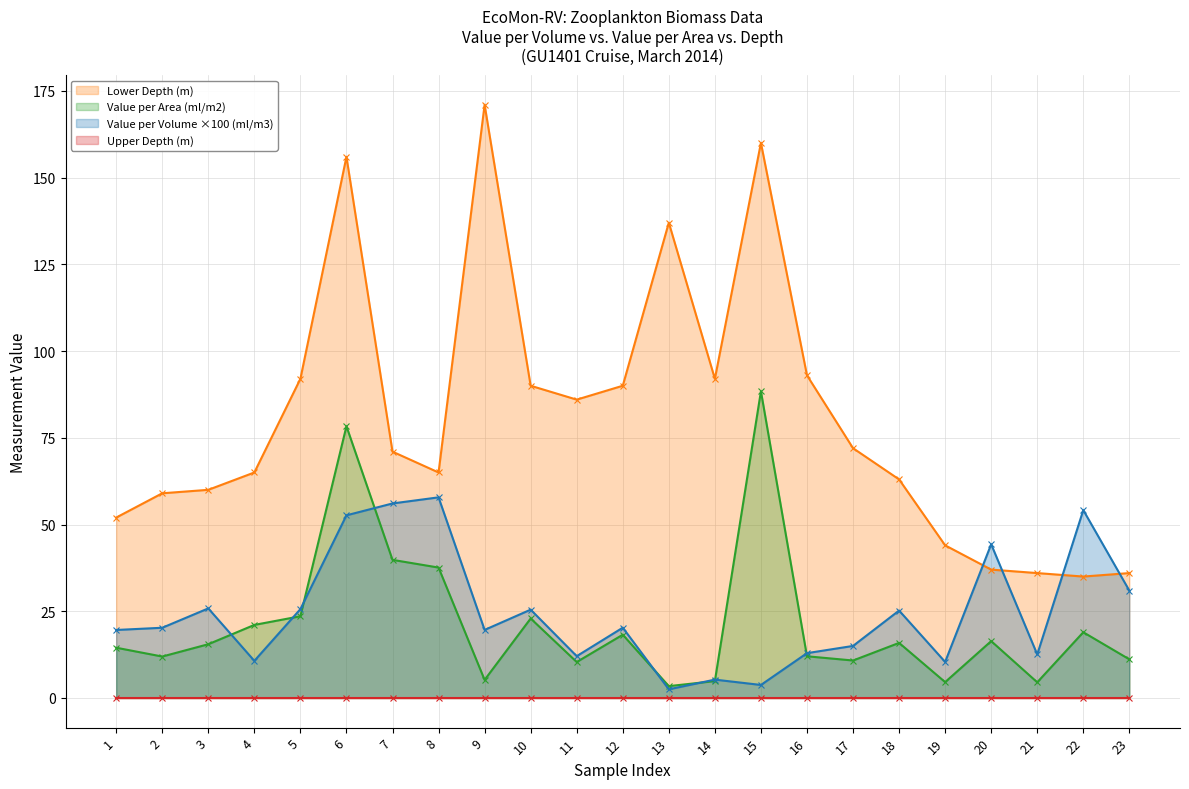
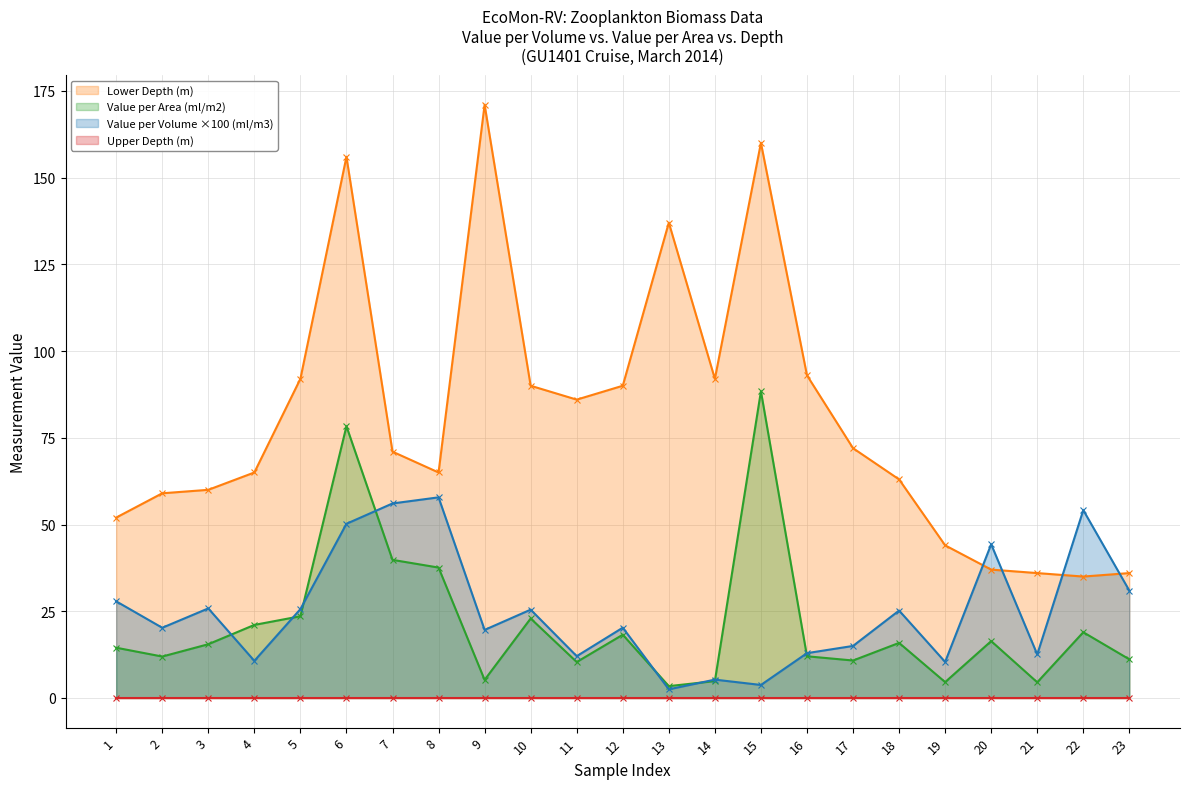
  {
    "Value per Area (ml/m2)": {
      "1": 14,
      "2": 12,
      "3": 15,
      "4": 21,
      "5": 24,
      "6": 78,
      "7": 40,
      "8": 38,
      "9": 5,
      "10": 23,
      "11": 10,
      "12": 18,
      "13": 3,
      "15": 88,
      "16": 12,
      "17": 11,
      "18": 16,
      "19": 5,
      "20": 16,
      "21": 5,
      "22": 19,
      "23": 11
    },
    "Value per Volume ×100 (ml/m3)": {
-     "1": 20,
+     "1": 28,
      "2": 20,
      "3": 26,
      "4": 11,
      "5": 26,
-     "6": 53,
+     "6": 50,
      "7": 56,
      "8": 58,
      "9": 20,
      "10": 25,
      "11": 12,
      "12": 20,
      "13": 2,
      "15": 4,
      "16": 13,
      "17": 15,
      "18": 25,
      "19": 10,
      "20": 44,
      "21": 13,
      "22": 54,
      "23": 31
    }
  }
